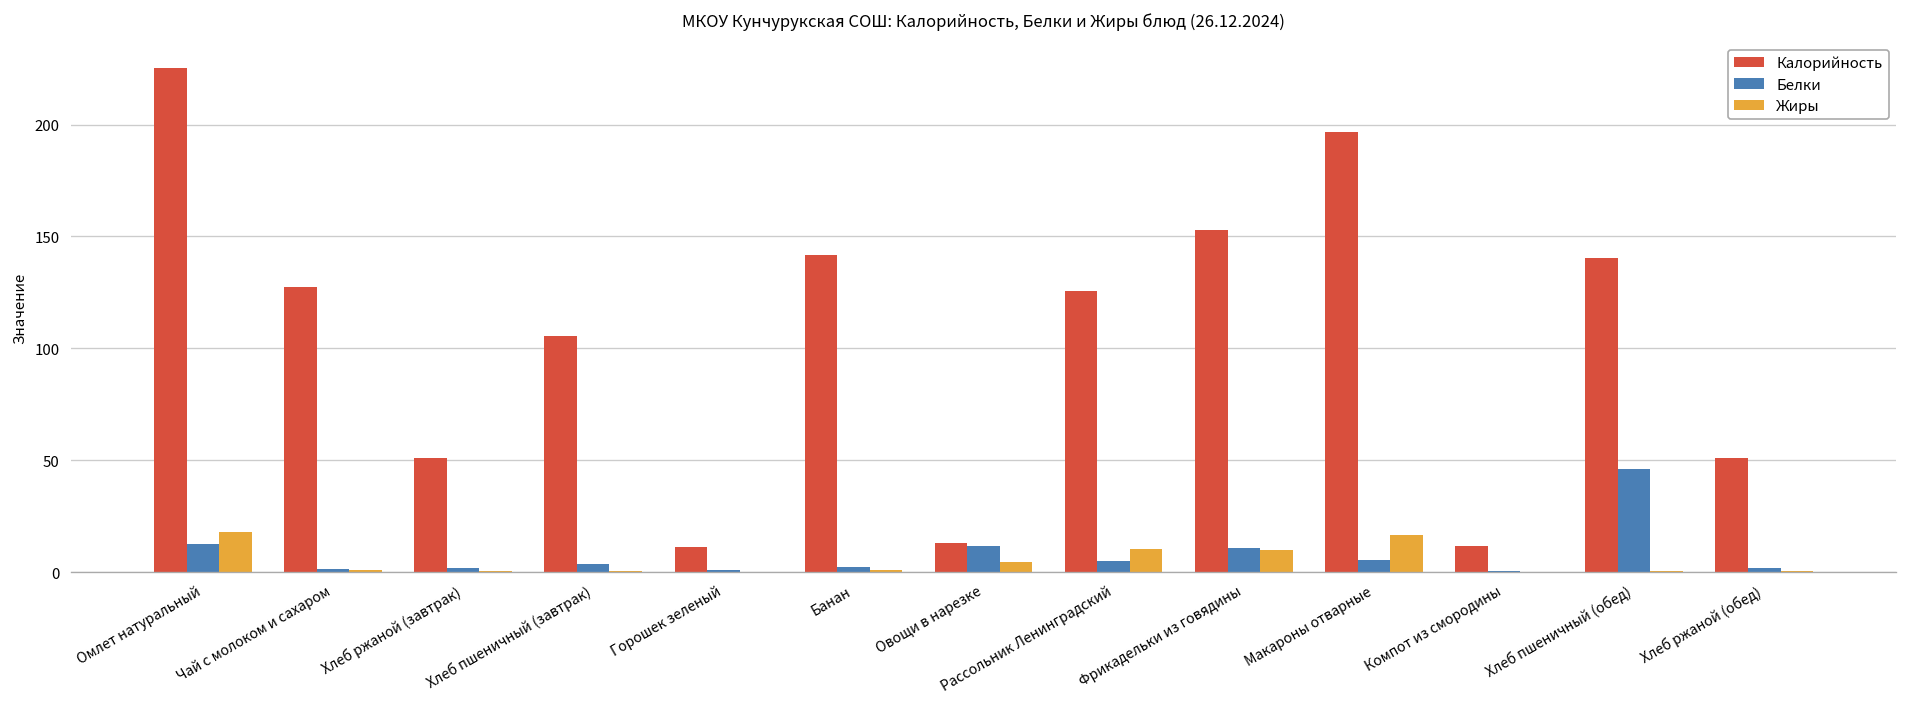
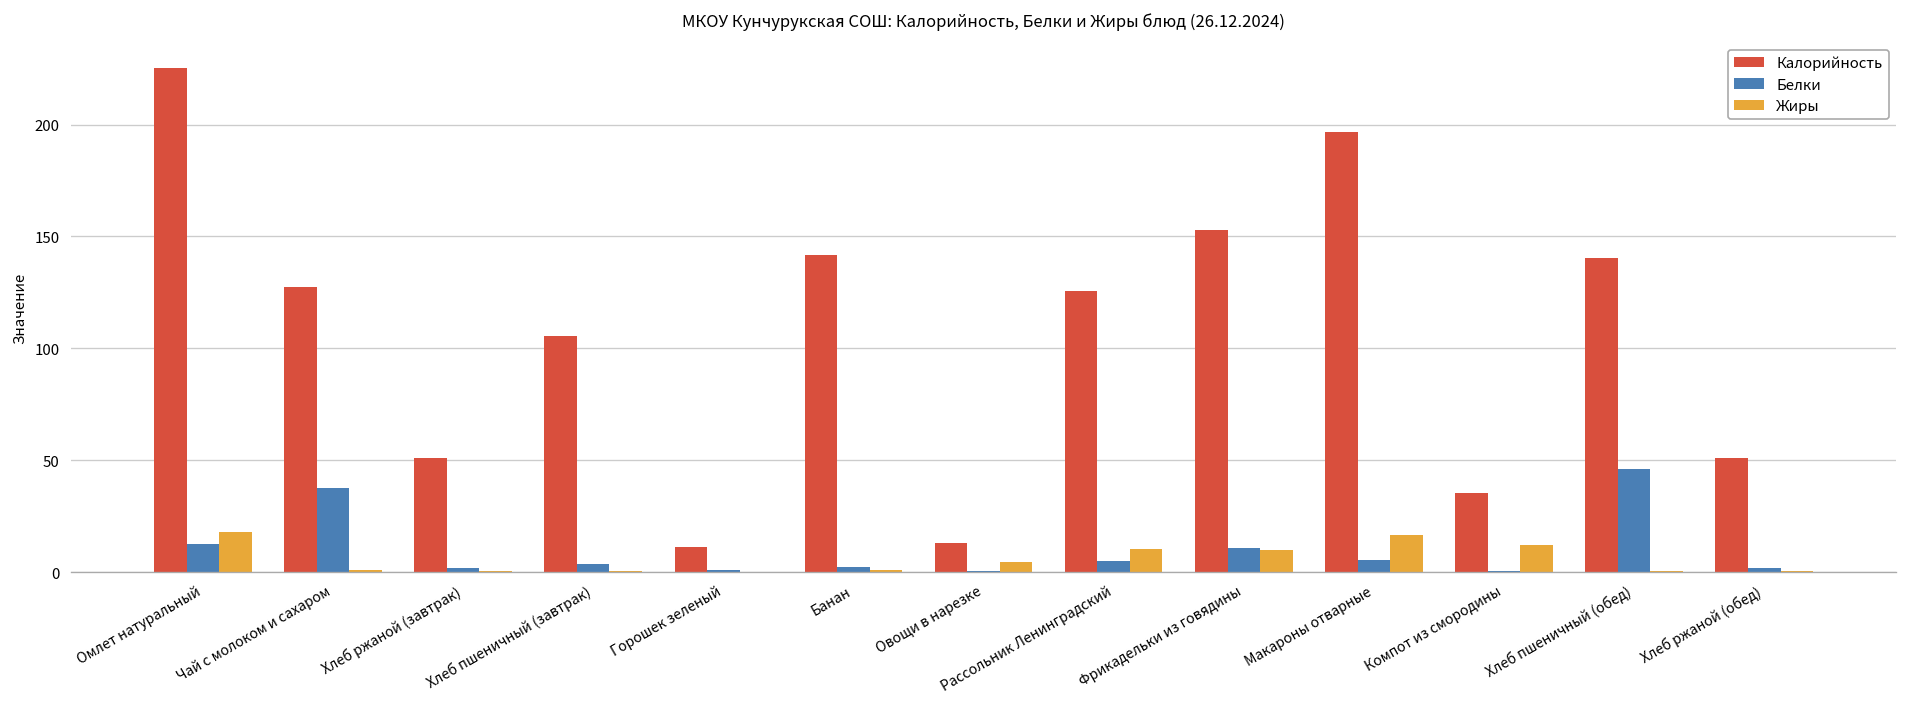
  {
    "Калорийность": {
      "Омлет натуральный": 226,
      "Чай с молоком и сахаром": 127,
      "Хлеб ржаной (завтрак)": 51,
      "Хлеб пшеничный (завтрак)": 106,
      "Горошек зеленый": 11,
      "Банан": 142,
      "Овощи в нарезке": 13,
      "Рассольник Ленинградский": 126,
      "Фрикадельки из говядины": 153,
      "Макароны отварные": 197,
-     "Компот из смородины": 12,
+     "Компот из смородины": 36,
      "Хлеб пшеничный (обед)": 141,
      "Хлеб ржаной (обед)": 51
    },
    "Белки": {
      "Омлет натуральный": 13,
-     "Чай с молоком и сахаром": 2,
+     "Чай с молоком и сахаром": 38,
      "Хлеб ржаной (завтрак)": 2,
      "Хлеб пшеничный (завтрак)": 3,
      "Банан": 2,
-     "Овощи в нарезке": 12,
+     "Овощи в нарезке": 1,
      "Рассольник Ленинградский": 5,
      "Фрикадельки из говядины": 11,
      "Макароны отварные": 5,
      "Хлеб пшеничный (обед)": 46,
      "Хлеб ржаной (обед)": 2
    },
    "Жиры": {
      "Омлет натуральный": 18,
      "Овощи в нарезке": 5,
      "Рассольник Ленинградский": 10,
      "Фрикадельки из говядины": 10,
      "Макароны отварные": 17,
-     "Компот из смородины": 0
+     "Компот из смородины": 12
    }
  }
